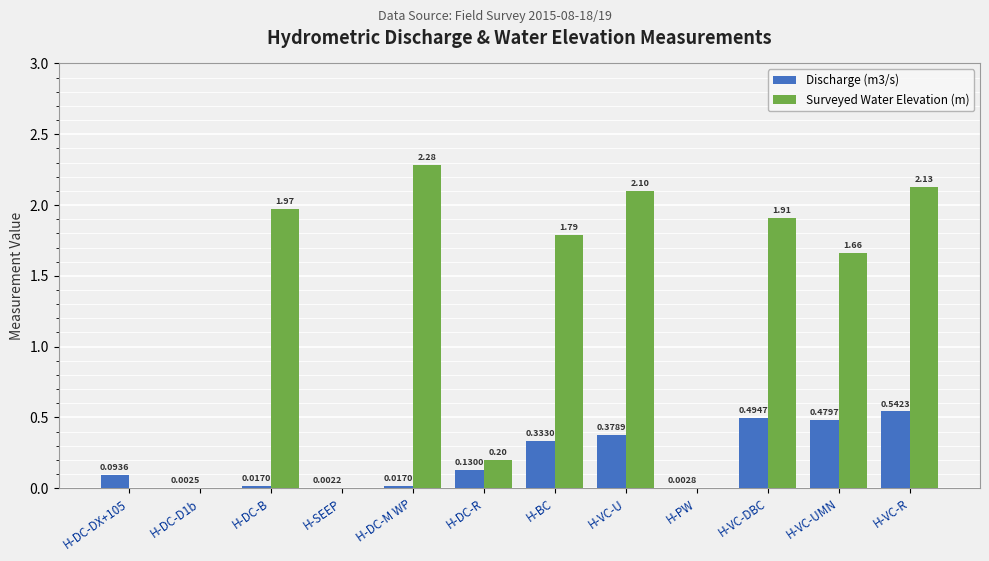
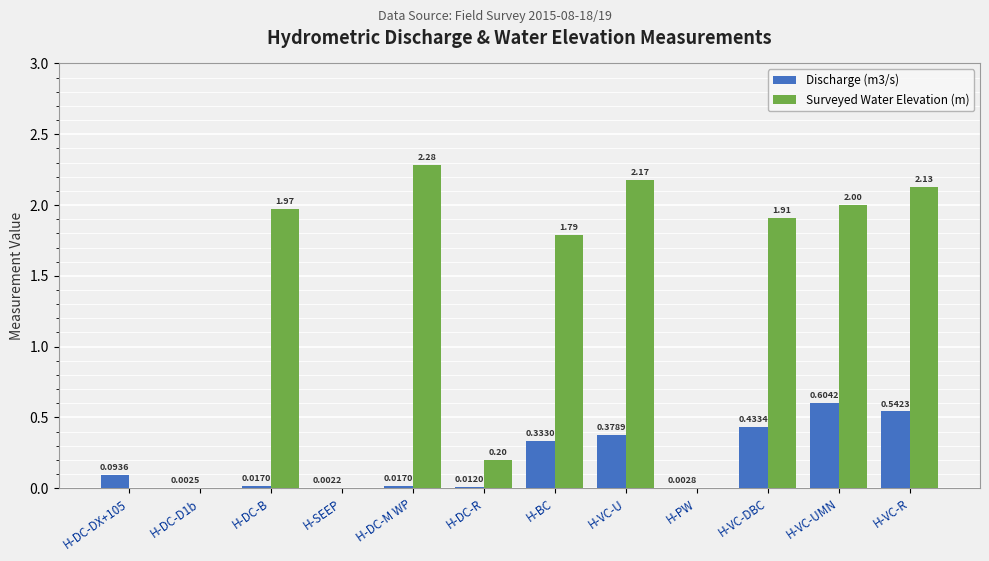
  {
    "Discharge (m3/s)": {
      "H-DC-DX+105": 0.0936,
      "H-DC-D1b": 0.0025,
      "H-DC-B": 0.0170,
      "H-SEEP": 0.0022,
      "H-DC-M WP": 0.0170,
-     "H-DC-R": 0.1300,
+     "H-DC-R": 0.0120,
      "H-BC": 0.3330,
      "H-VC-U": 0.3789,
      "H-PW": 0.0028,
-     "H-VC-DBC": 0.4947,
-     "H-VC-UMN": 0.4797,
+     "H-VC-DBC": 0.4334,
+     "H-VC-UMN": 0.6042,
      "H-VC-R": 0.5423
    },
    "Surveyed Water Elevation (m)": {
      "H-DC-B": 1.97,
      "H-DC-M WP": 2.28,
      "H-DC-R": 0.20,
      "H-BC": 1.79,
-     "H-VC-U": 2.10,
+     "H-VC-U": 2.17,
      "H-VC-DBC": 1.91,
-     "H-VC-UMN": 1.66,
+     "H-VC-UMN": 2.00,
      "H-VC-R": 2.13
    }
  }
